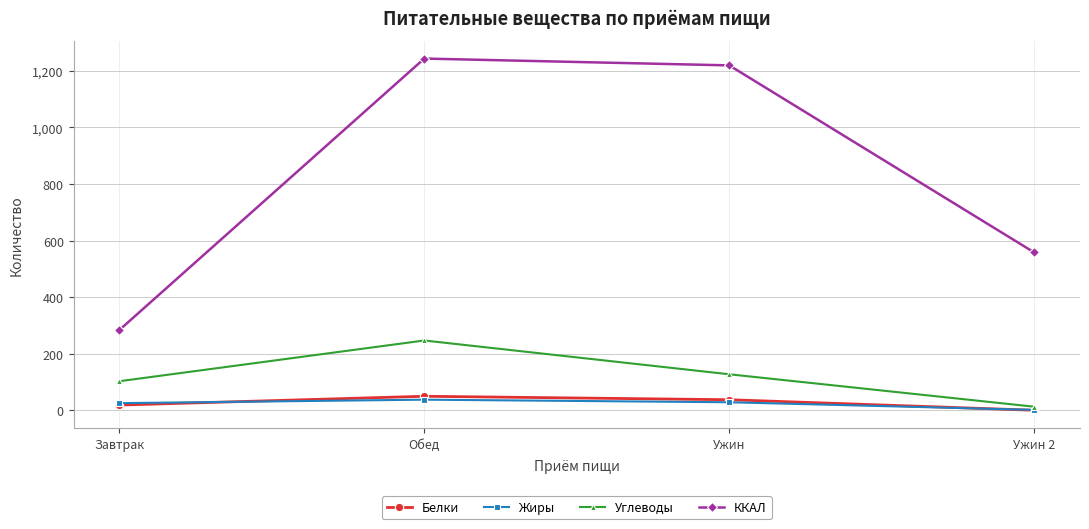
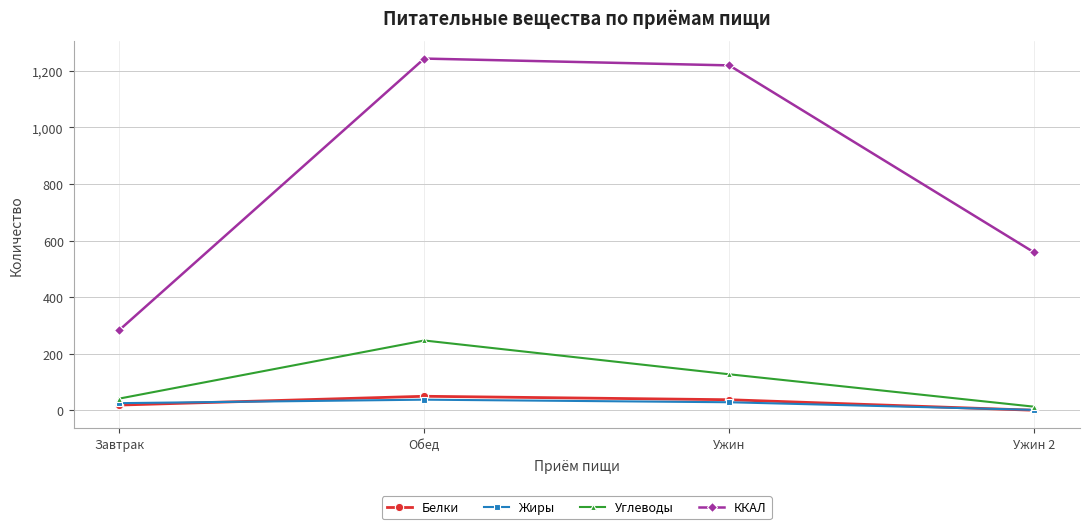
  {
    "Белки": {
      "Обед": "50"
    },
    "Жиры": {
      "Обед": "40"
    },
    "Углеводы": {
-     "Завтрак": "100",
+     "Завтрак": "40",
      "Обед": "250",
      "Ужин": "130",
      "Ужин 2": "10"
    },
    "ККАЛ": {
      "Завтрак": "280",
      "Обед": "1,240",
      "Ужин": "1,220",
      "Ужин 2": "560"
    }
  }
